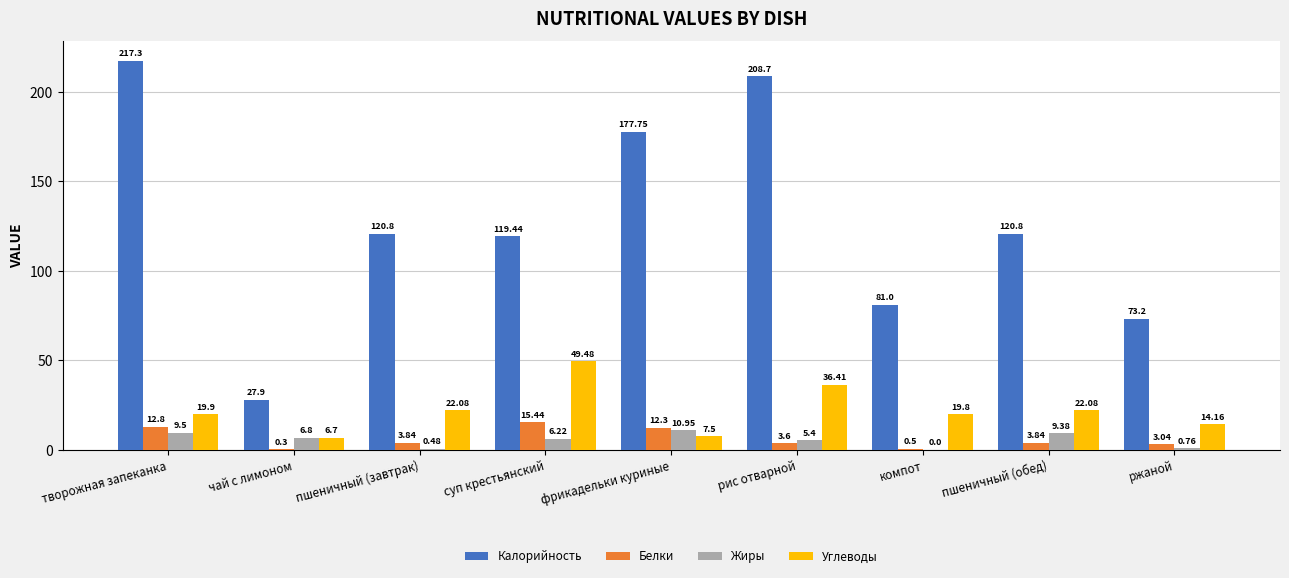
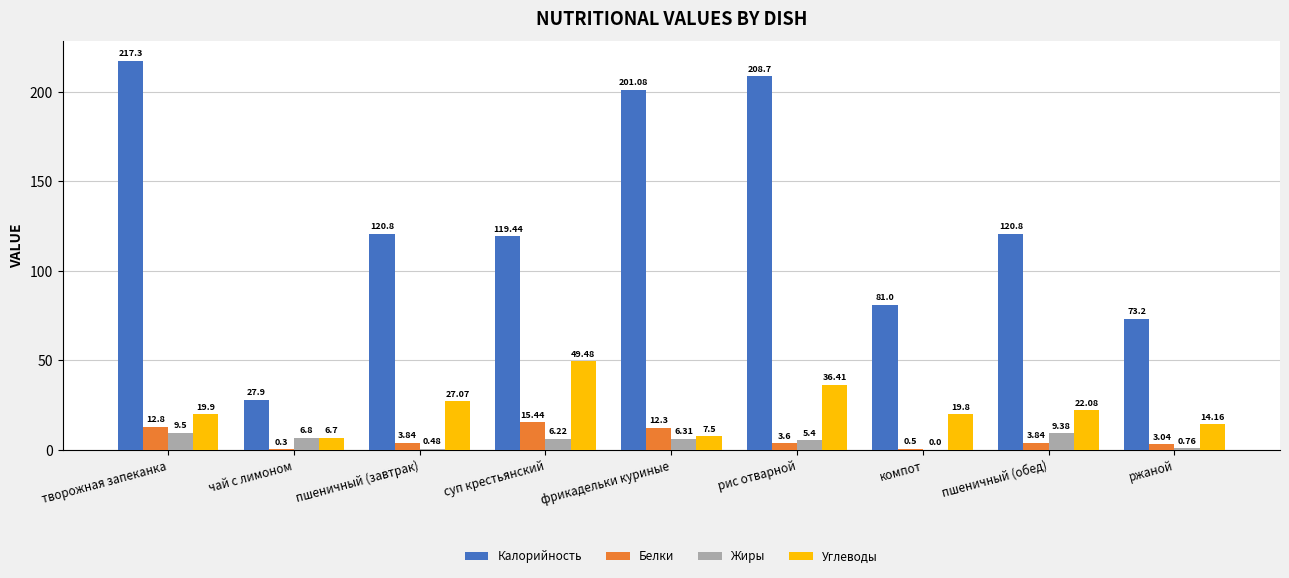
  {
    "Калорийность": {
      "творожная запеканка": 217.3,
      "чай с лимоном": 27.9,
      "пшеничный (завтрак)": 120.8,
      "суп крестьянский": 119.44,
-     "фрикадельки куриные": 177.75,
+     "фрикадельки куриные": 201.08,
      "рис отварной": 208.7,
      "компот": 81.0,
      "пшеничный (обед)": 120.8,
      "ржаной": 73.2
    },
    "Белки": {
      "творожная запеканка": 12.8,
      "чай с лимоном": 0.3,
      "пшеничный (завтрак)": 3.84,
      "суп крестьянский": 15.44,
      "фрикадельки куриные": 12.3,
      "рис отварной": 3.6,
      "компот": 0.5,
      "пшеничный (обед)": 3.84,
      "ржаной": 3.04
    },
    "Жиры": {
      "творожная запеканка": 9.5,
      "чай с лимоном": 6.8,
      "пшеничный (завтрак)": 0.48,
      "суп крестьянский": 6.22,
-     "фрикадельки куриные": 10.95,
+     "фрикадельки куриные": 6.31,
      "рис отварной": 5.4,
      "компот": 0.0,
      "пшеничный (обед)": 9.38,
      "ржаной": 0.76
    },
    "Углеводы": {
      "творожная запеканка": 19.9,
      "чай с лимоном": 6.7,
-     "пшеничный (завтрак)": 22.08,
+     "пшеничный (завтрак)": 27.07,
      "суп крестьянский": 49.48,
      "фрикадельки куриные": 7.5,
      "рис отварной": 36.41,
      "компот": 19.8,
      "пшеничный (обед)": 22.08,
      "ржаной": 14.16
    }
  }
